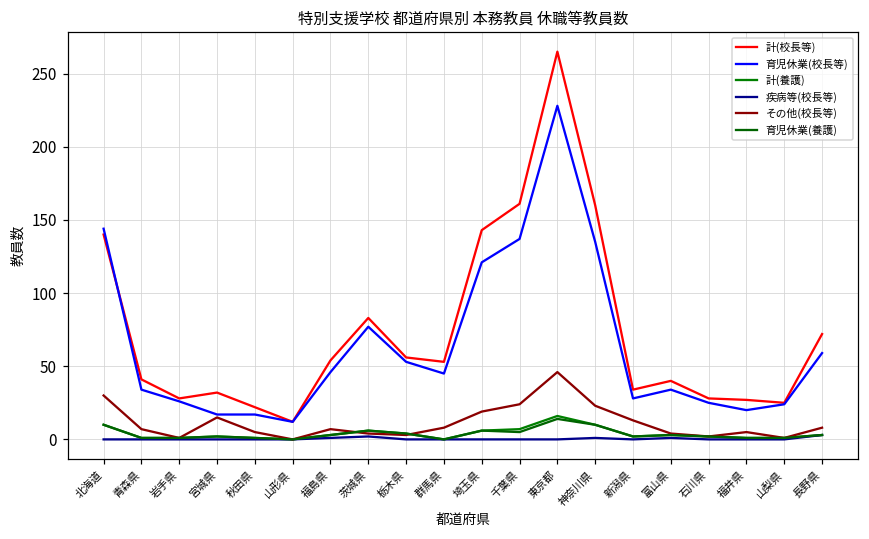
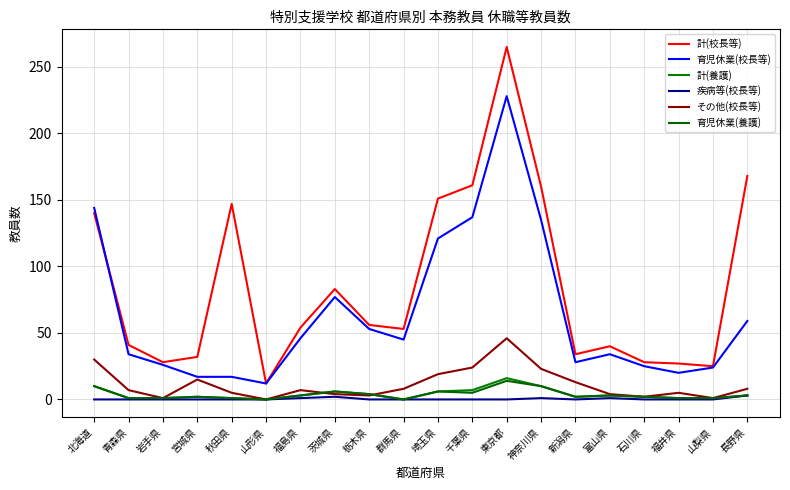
  {
    "計(校長等)": {
      "北海道": 140,
      "青森県": 41,
      "岩手県": 28,
      "宮城県": 32,
-     "秋田県": 22,
+     "秋田県": 147,
      "福島県": 54,
      "茨城県": 83,
      "栃木県": 56,
      "群馬県": 53,
-     "埼玉県": 143,
+     "埼玉県": 151,
      "千葉県": 161,
      "東京都": 265,
      "神奈川県": 160,
      "新潟県": 34,
      "富山県": 40,
      "石川県": 28,
      "福井県": 27,
-     "長野県": 72
+     "長野県": 168
    },
    "育児休業(校長等)": {
      "北海道": 144,
      "青森県": 34,
      "岩手県": 26,
      "宮城県": 17,
      "秋田県": 17,
      "福島県": 46,
      "茨城県": 77,
      "栃木県": 53,
      "群馬県": 45,
      "埼玉県": 121,
      "千葉県": 137,
      "東京都": 228,
      "神奈川県": 135,
      "新潟県": 28,
      "富山県": 34,
      "石川県": 25,
      "福井県": 20,
      "長野県": 59
    },
    "疾病等(校長等)": {
      "北海道": 0,
      "宮城県": 0,
      "福島県": 1,
      "茨城県": 2,
      "栃木県": 0,
      "埼玉県": 0,
      "千葉県": 0,
      "東京都": 0,
      "神奈川県": 1,
      "新潟県": 0,
      "富山県": 1,
      "石川県": 0
    },
    "その他(校長等)": {
      "北海道": 30,
      "青森県": 7,
      "宮城県": 15,
      "秋田県": 5,
      "福島県": 7,
      "茨城県": 4,
      "群馬県": 8,
      "埼玉県": 19,
      "千葉県": 24,
      "東京都": 46,
      "神奈川県": 23,
      "新潟県": 13,
      "福井県": 5,
      "長野県": 8
    }
  }
